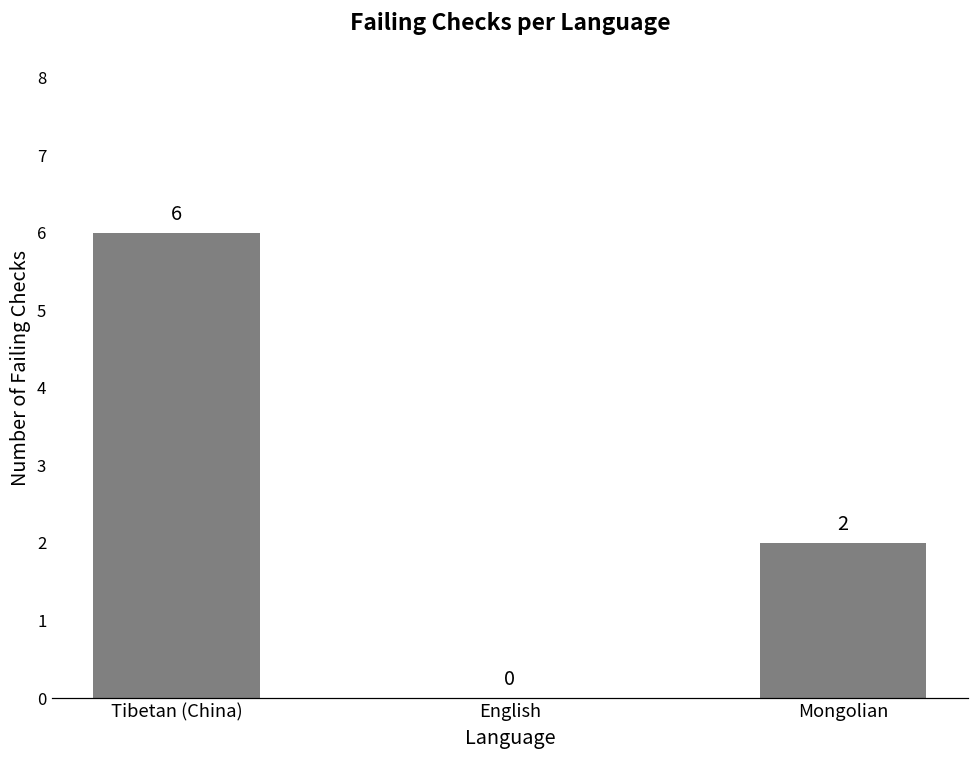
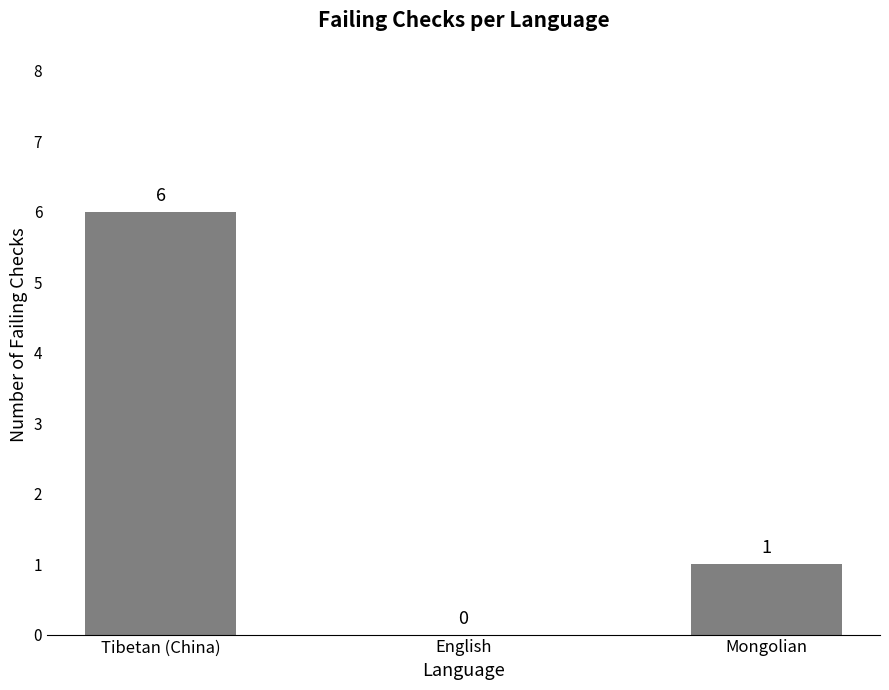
  {
    "Tibetan (China)": 6,
    "English": 0,
-   "Mongolian": 2
+   "Mongolian": 1
  }
